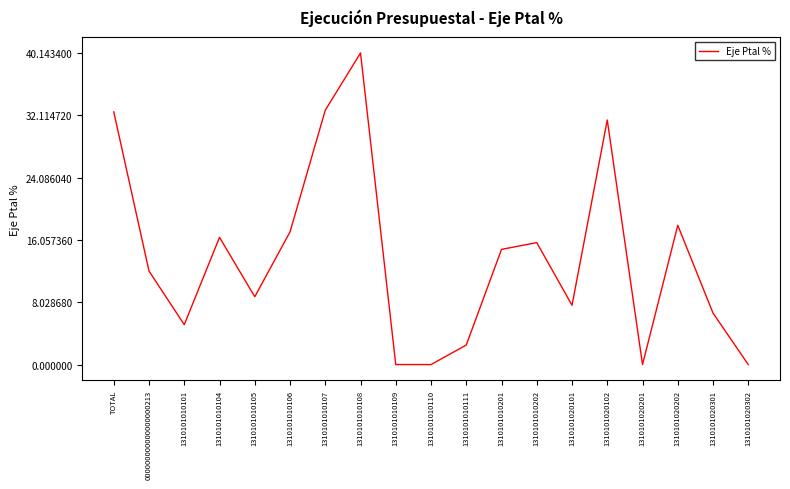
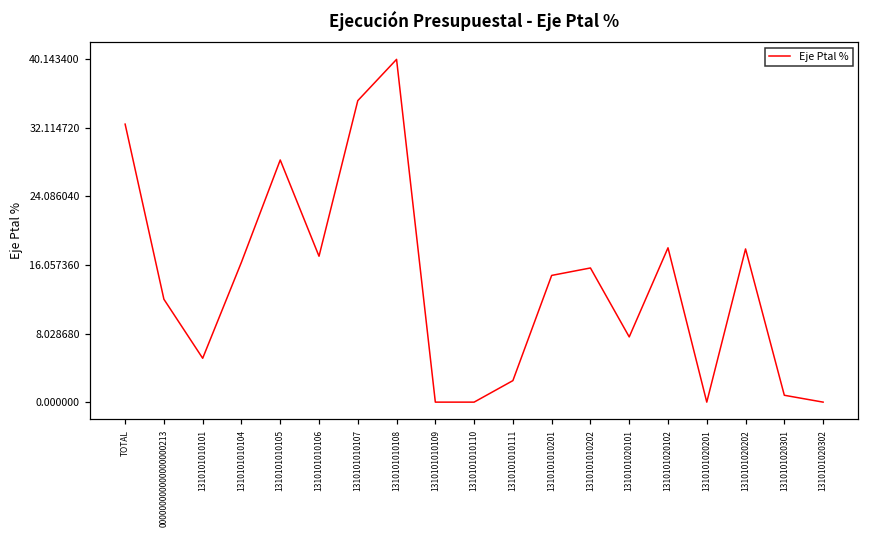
  {
    "TOTAL": 33,
    "000000000000000000213": 12,
    "1310101010101": 5,
    "1310101010104": 16,
-   "1310101010105": 9,
+   "1310101010105": 28,
    "1310101010106": 17,
-   "1310101010107": 33,
+   "1310101010107": 35,
    "1310101010108": 40,
    "1310101010109": 0,
    "1310101010110": 0,
    "1310101010111": 3,
    "1310101010201": 15,
    "1310101010202": 16,
    "1310101020101": 8,
-   "1310101020102": 32,
+   "1310101020102": 18,
    "1310101020201": 0,
    "1310101020202": 18,
-   "1310101020301": 7,
+   "1310101020301": 1,
    "1310101020302": 0
  }
